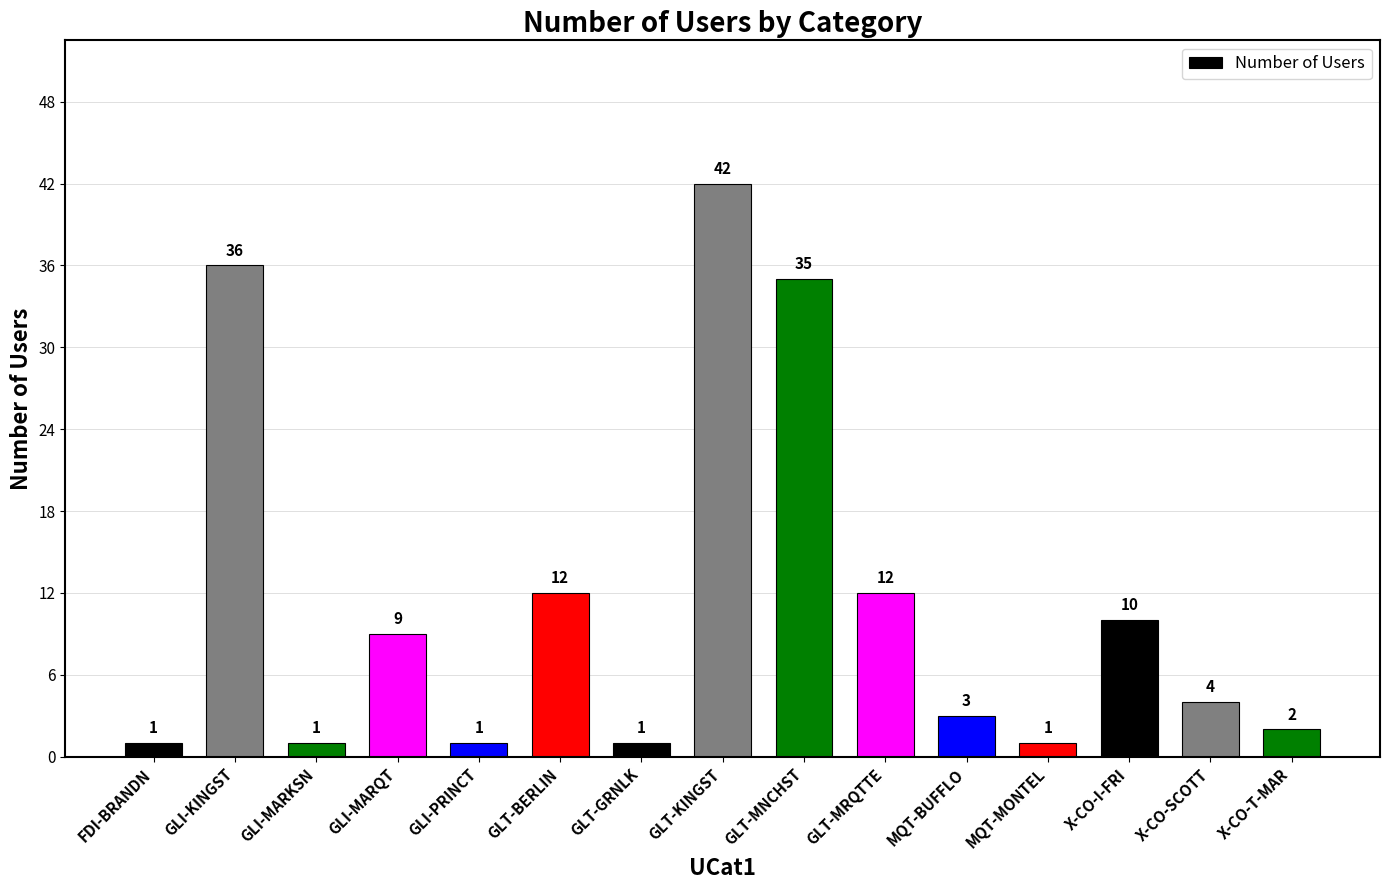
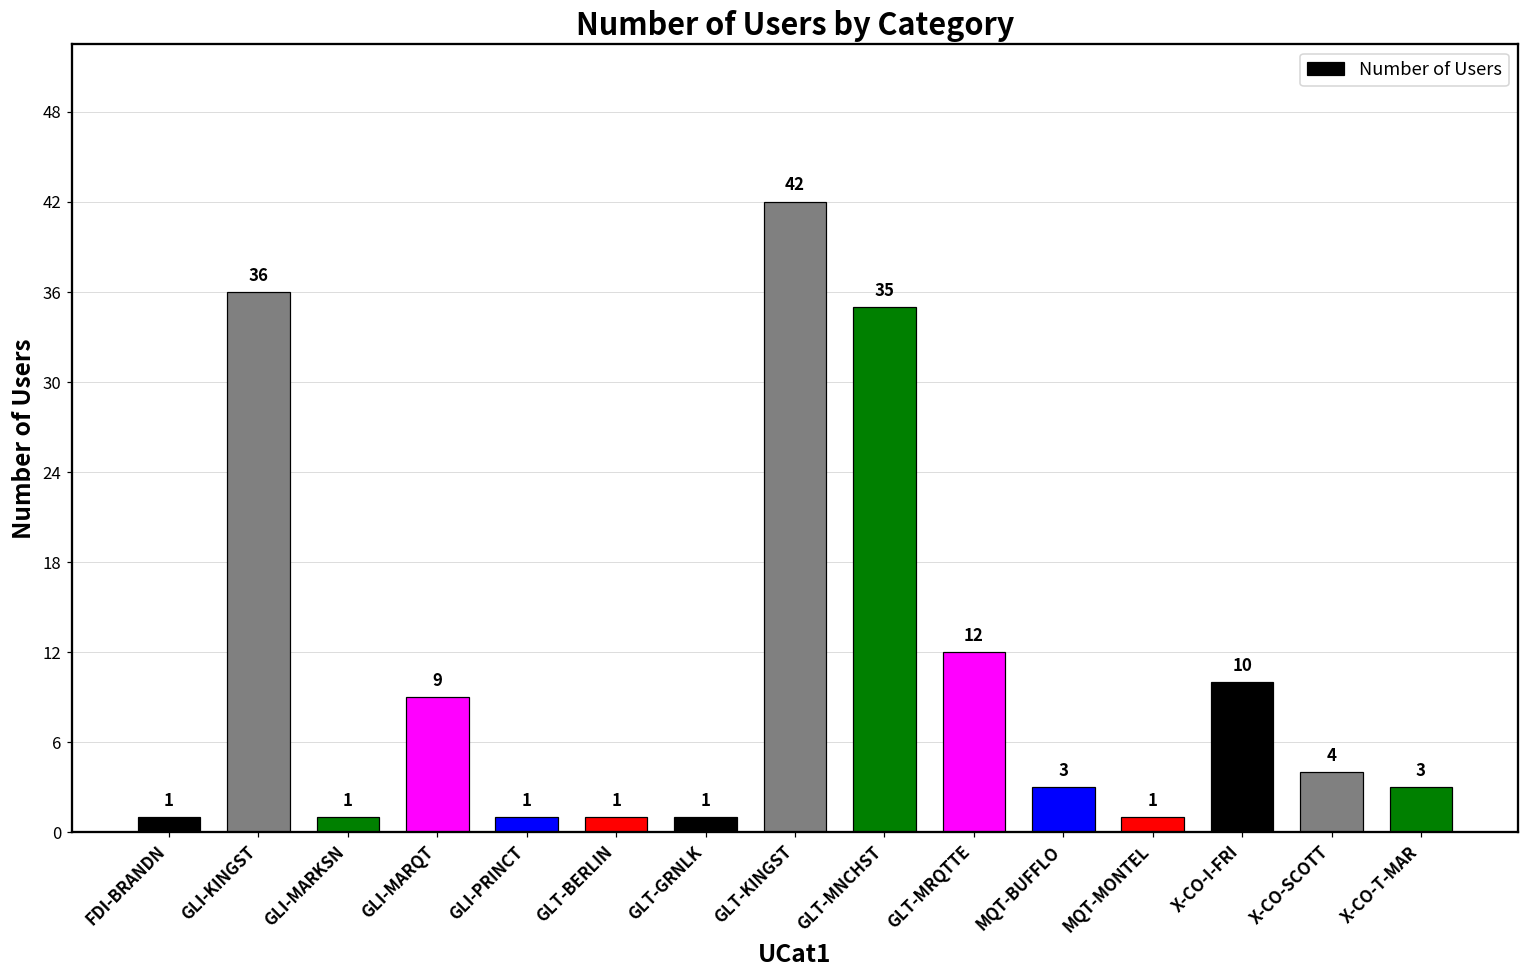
  {
    "FDI-BRANDN": 1,
    "GLI-KINGST": 36,
    "GLI-MARKSN": 1,
    "GLI-MARQT": 9,
    "GLI-PRINCT": 1,
-   "GLT-BERLIN": 12,
+   "GLT-BERLIN": 1,
    "GLT-GRNLK": 1,
    "GLT-KINGST": 42,
    "GLT-MNCHST": 35,
    "GLT-MRQTTE": 12,
    "MQT-BUFFLO": 3,
    "MQT-MONTEL": 1,
    "X-CO-I-FRI": 10,
    "X-CO-SCOTT": 4,
-   "X-CO-T-MAR": 2
+   "X-CO-T-MAR": 3
  }
